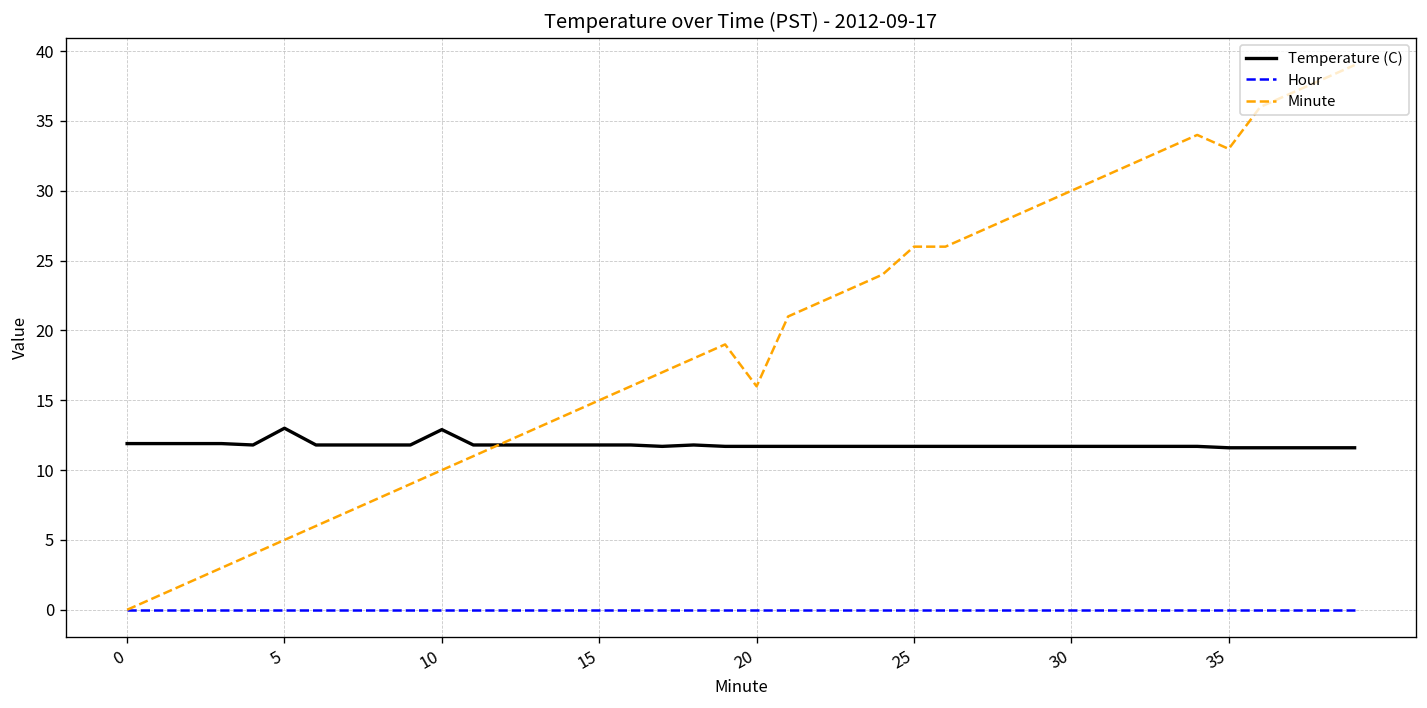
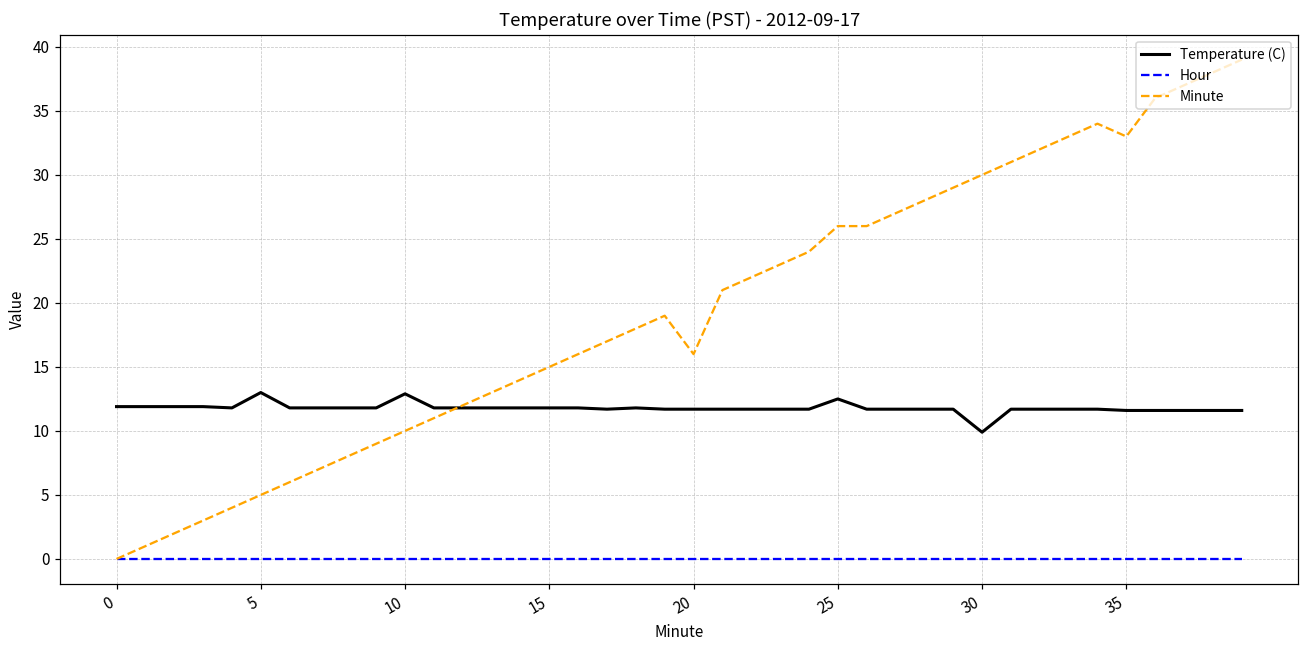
  {
    "Temperature (C)": {
      "0": 11.9,
      "5": 13.0,
      "10": 12.9,
      "15": 11.8,
      "20": 11.7,
-     "25": 11.7,
-     "30": 11.7,
+     "25": 12.5,
+     "30": 9.9,
      "35": 11.6
    },
    "Hour": {
      "5": 0.0,
      "10": 0.0,
      "15": 0.0,
      "20": 0.0,
      "25": 0.0,
      "30": 0.0,
      "35": 0.0
    },
    "Minute": {
      "5": 5.0,
      "10": 10.0,
      "15": 15.0,
      "20": 16.0,
      "25": 26.0,
      "30": 30.0,
      "35": 33.0
    }
  }
